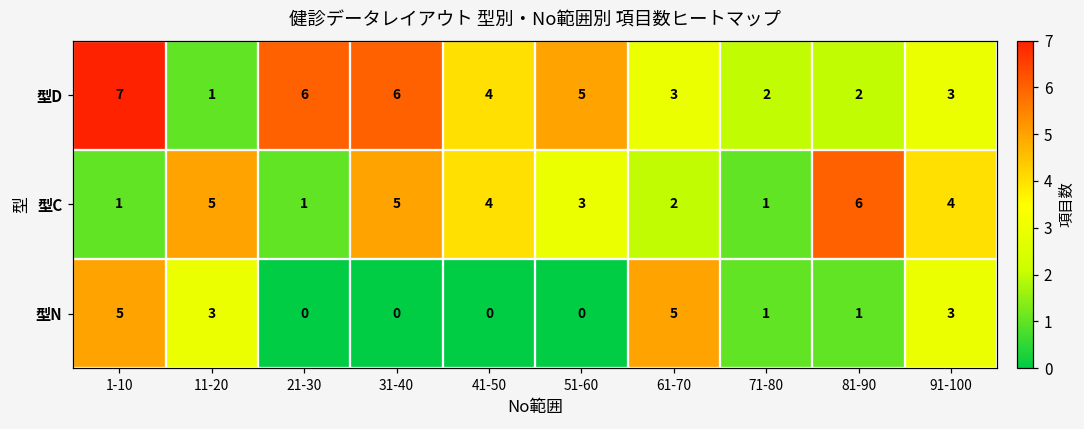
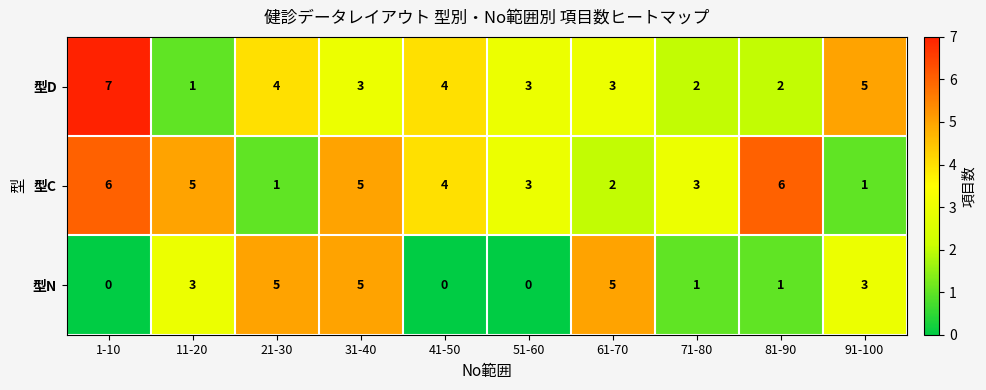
  {
    "型D": {
      "1-10": 7,
      "11-20": 1,
-     "21-30": 6,
-     "31-40": 6,
+     "21-30": 4,
+     "31-40": 3,
      "41-50": 4,
-     "51-60": 5,
+     "51-60": 3,
      "61-70": 3,
      "71-80": 2,
      "81-90": 2,
-     "91-100": 3
+     "91-100": 5
    },
    "型C": {
-     "1-10": 1,
+     "1-10": 6,
      "11-20": 5,
      "21-30": 1,
      "31-40": 5,
      "41-50": 4,
      "51-60": 3,
      "61-70": 2,
-     "71-80": 1,
+     "71-80": 3,
      "81-90": 6,
-     "91-100": 4
+     "91-100": 1
    },
    "型N": {
-     "1-10": 5,
+     "1-10": 0,
      "11-20": 3,
-     "21-30": 0,
-     "31-40": 0,
+     "21-30": 5,
+     "31-40": 5,
      "41-50": 0,
      "51-60": 0,
      "61-70": 5,
      "71-80": 1,
      "81-90": 1,
      "91-100": 3
    }
  }
